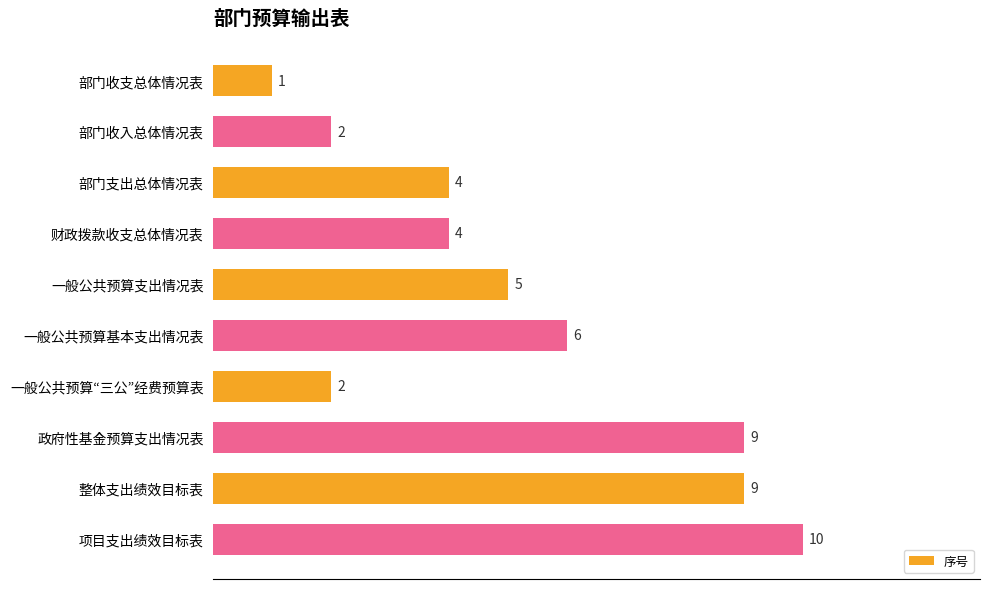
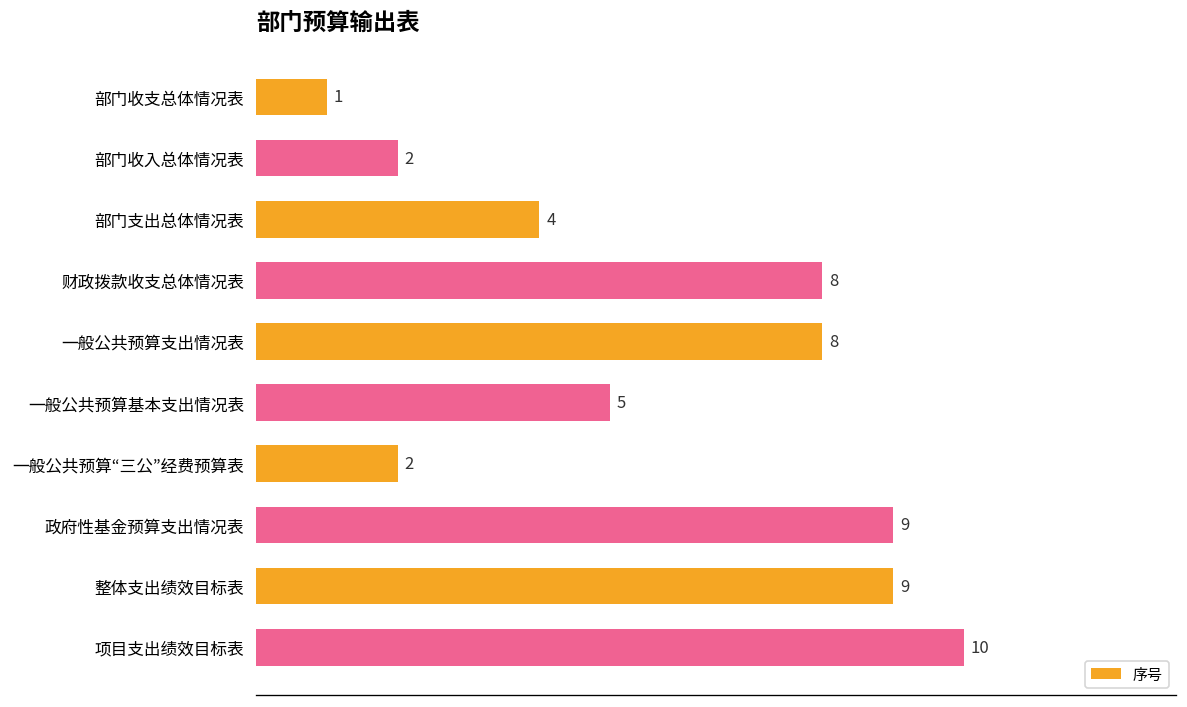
  {
    "部门收支总体情况表": 1,
    "部门收入总体情况表": 2,
    "部门支出总体情况表": 4,
-   "财政拨款收支总体情况表": 4,
-   "一般公共预算支出情况表": 5,
-   "一般公共预算基本支出情况表": 6,
+   "财政拨款收支总体情况表": 8,
+   "一般公共预算支出情况表": 8,
+   "一般公共预算基本支出情况表": 5,
    "一般公共预算“三公”经费预算表": 2,
    "政府性基金预算支出情况表": 9,
    "整体支出绩效目标表": 9,
    "项目支出绩效目标表": 10
  }
